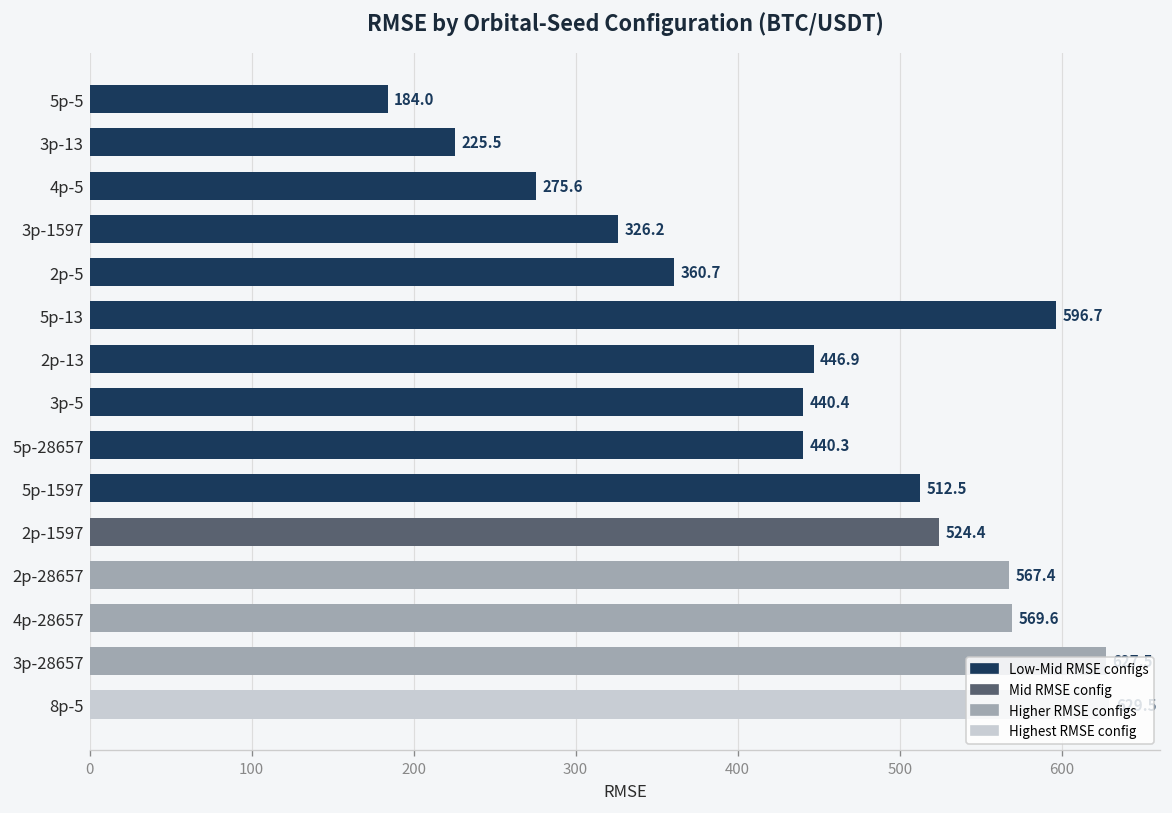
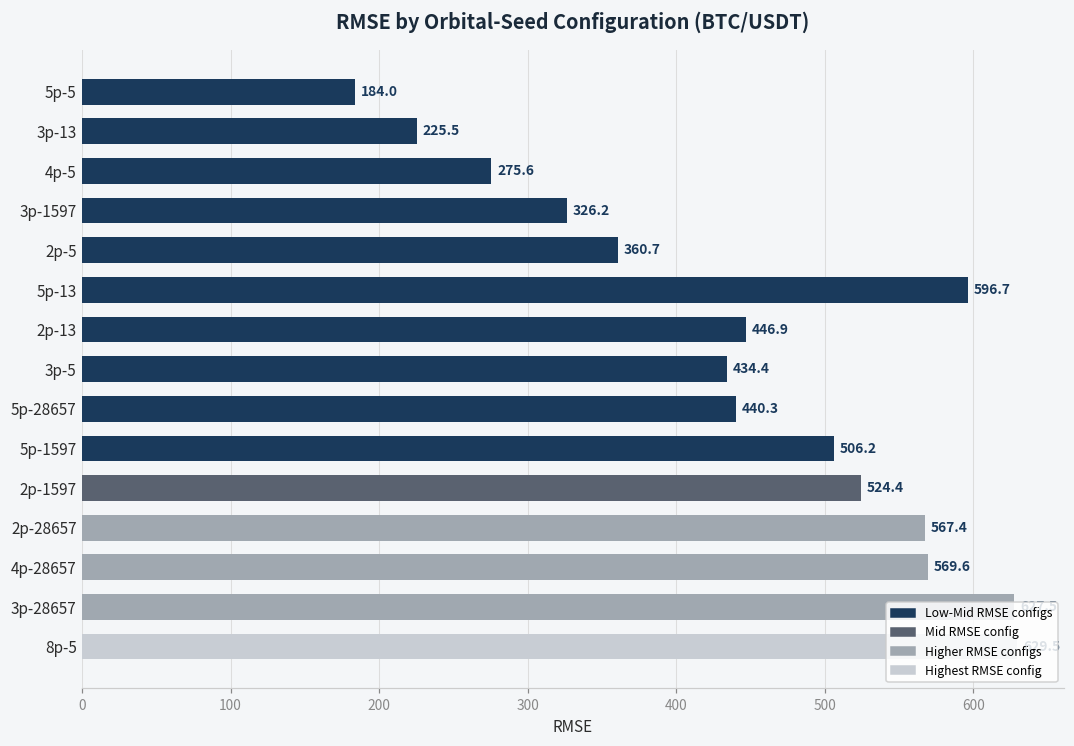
  {
    "5p-5": 184.0,
    "3p-13": 225.5,
    "4p-5": 275.6,
    "3p-1597": 326.2,
    "2p-5": 360.7,
    "5p-13": 596.7,
    "2p-13": 446.9,
-   "3p-5": 440.4,
+   "3p-5": 434.4,
    "5p-28657": 440.3,
-   "5p-1597": 512.5,
+   "5p-1597": 506.2,
    "2p-1597": 524.4,
    "2p-28657": 567.4,
    "4p-28657": 569.6
  }
